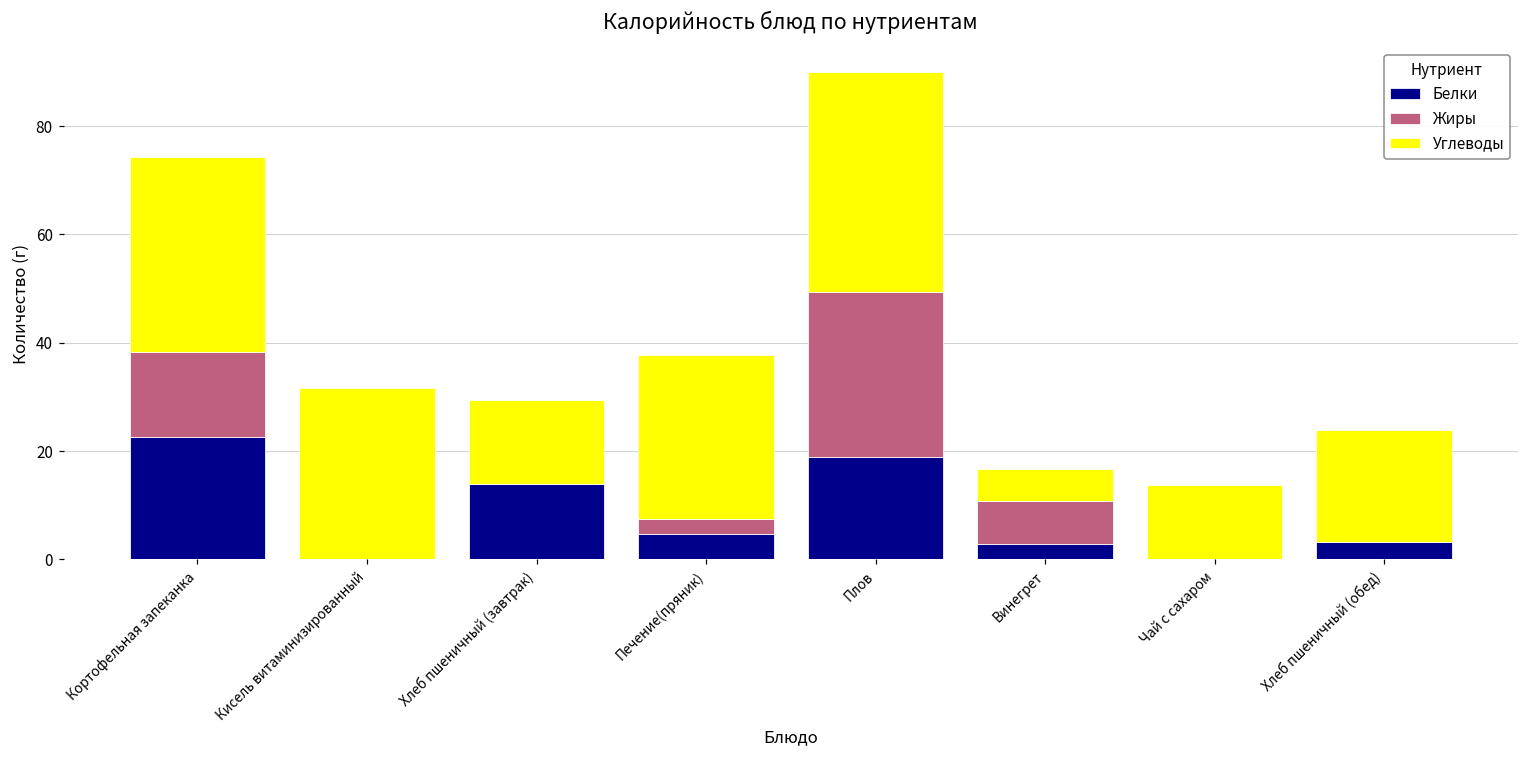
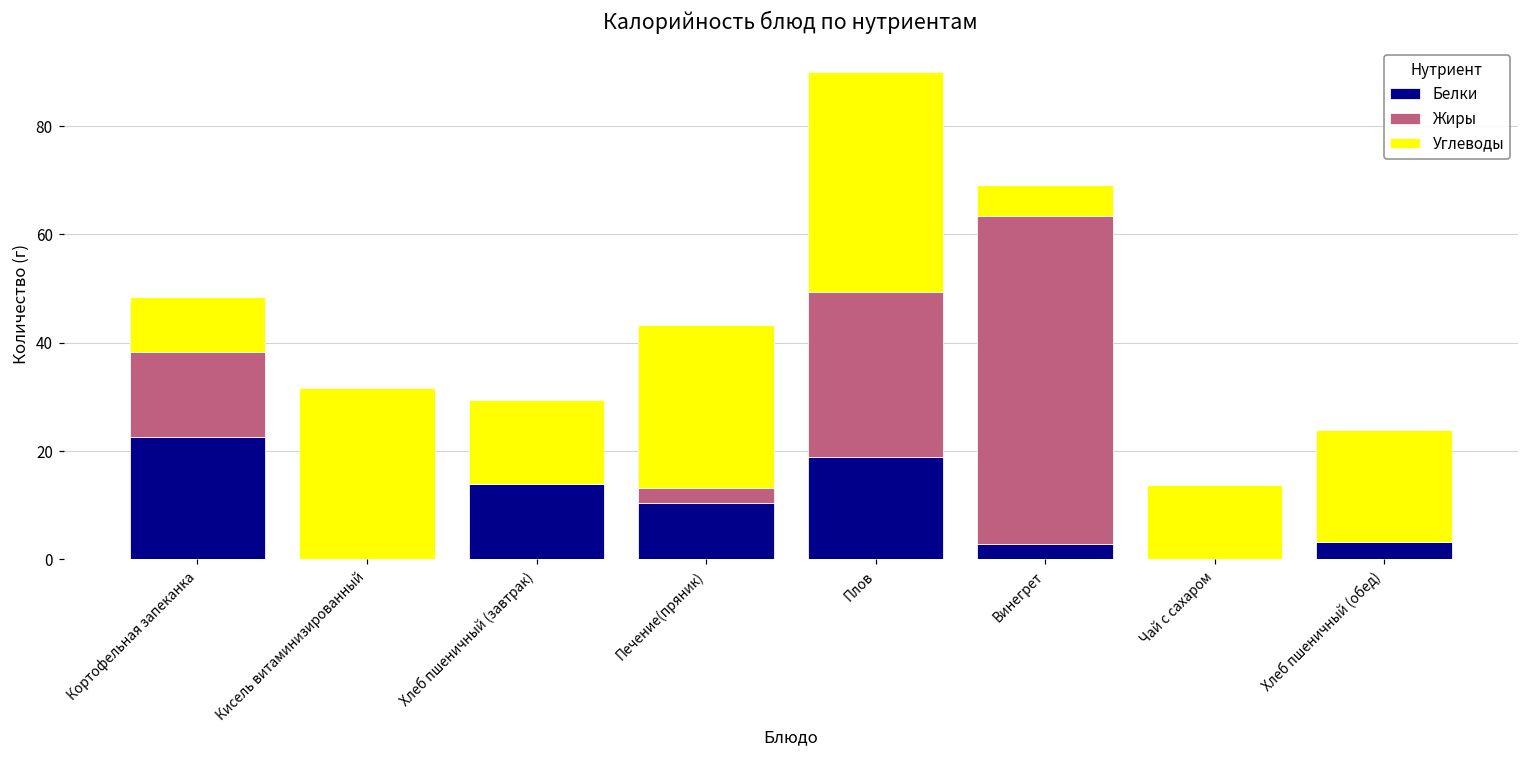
  {
    "Белки": {
      "Кортофельная запеканка": 23,
      "Хлеб пшеничный (завтрак)": 14,
-     "Печение(пряник)": 5,
+     "Печение(пряник)": 10,
      "Плов": 19,
      "Винегрет": 3,
      "Хлеб пшеничный (обед)": 3
    },
    "Жиры": {
      "Кортофельная запеканка": 16,
      "Кисель витаминизированный": 0,
      "Печение(пряник)": 3,
      "Плов": 30,
-     "Винегрет": 8,
+     "Винегрет": 61,
      "Чай с сахаром": 0
    },
    "Углеводы": {
-     "Кортофельная запеканка": 36,
+     "Кортофельная запеканка": 10,
      "Кисель витаминизированный": 31,
      "Хлеб пшеничный (завтрак)": 16,
      "Печение(пряник)": 30,
      "Плов": 41,
      "Винегрет": 6,
      "Чай с сахаром": 14,
      "Хлеб пшеничный (обед)": 21
    }
  }
